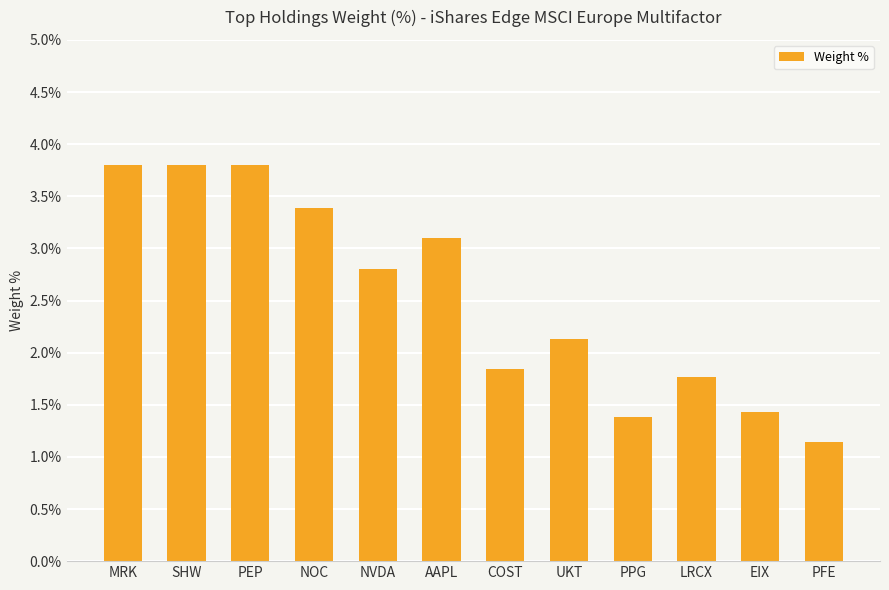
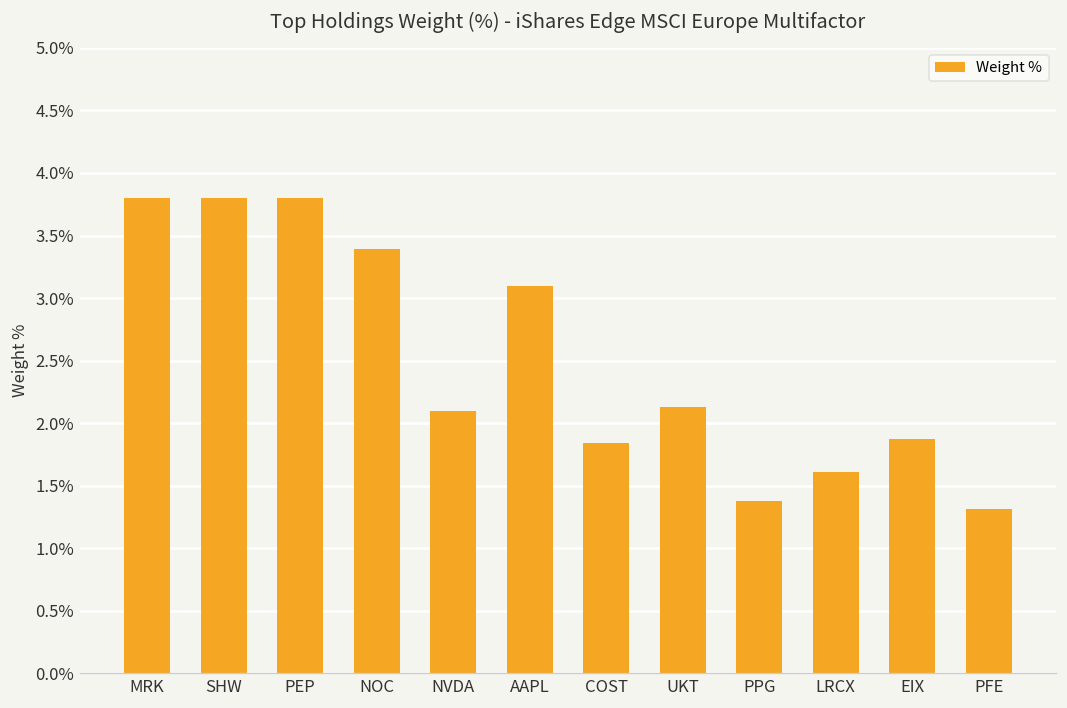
  {
    "MRK": "3.80%",
    "SHW": "3.80%",
    "PEP": "3.80%",
    "NOC": "3.39%",
-   "NVDA": "2.8%",
+   "NVDA": "2.1%",
    "AAPL": "3.10%",
    "COST": "1.84%",
    "UKT": "2.13%",
    "PPG": "1.38%",
-   "LRCX": "1.77%",
-   "EIX": "1.43%",
-   "PFE": "1.14%"
+   "LRCX": "1.61%",
+   "EIX": "1.87%",
+   "PFE": "1.31%"
  }
